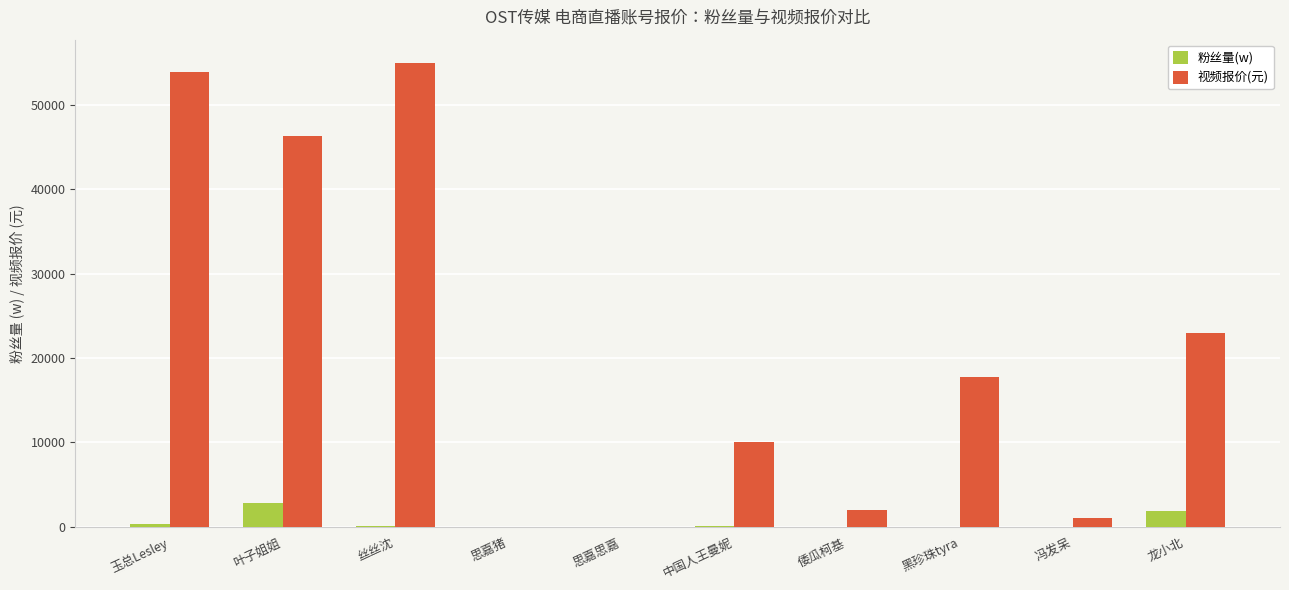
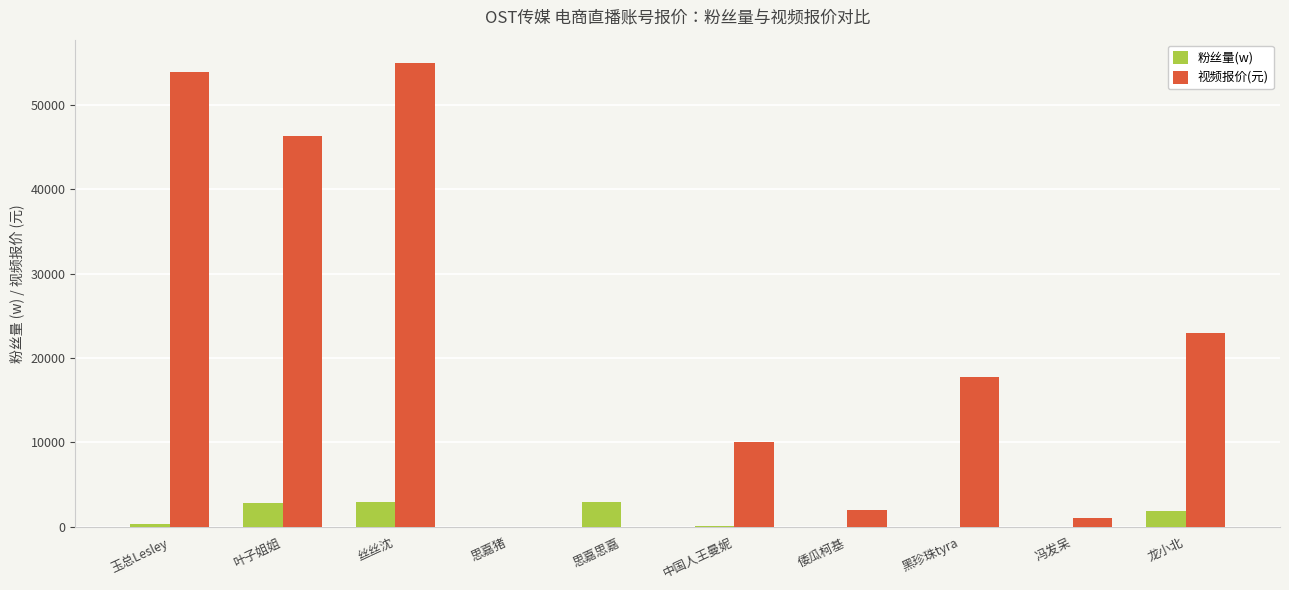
  {
    "粉丝量(w)": {
      "玉总Lesley": 0,
      "叶子姐姐": 3000,
-     "丝丝沈": 0,
-     "思嘉思嘉": 0,
+     "丝丝沈": 3000,
+     "思嘉思嘉": 3000,
      "龙小北": 2000
    },
    "视频报价(元)": {
      "玉总Lesley": 54000,
      "叶子姐姐": 46000,
      "丝丝沈": 55000,
      "思嘉猪": 0,
      "思嘉思嘉": 0,
      "中国人王曼妮": 10000,
      "倭瓜柯基": 2000,
      "黑珍珠tyra": 18000,
      "冯发呆": 1000,
      "龙小北": 23000
    }
  }
